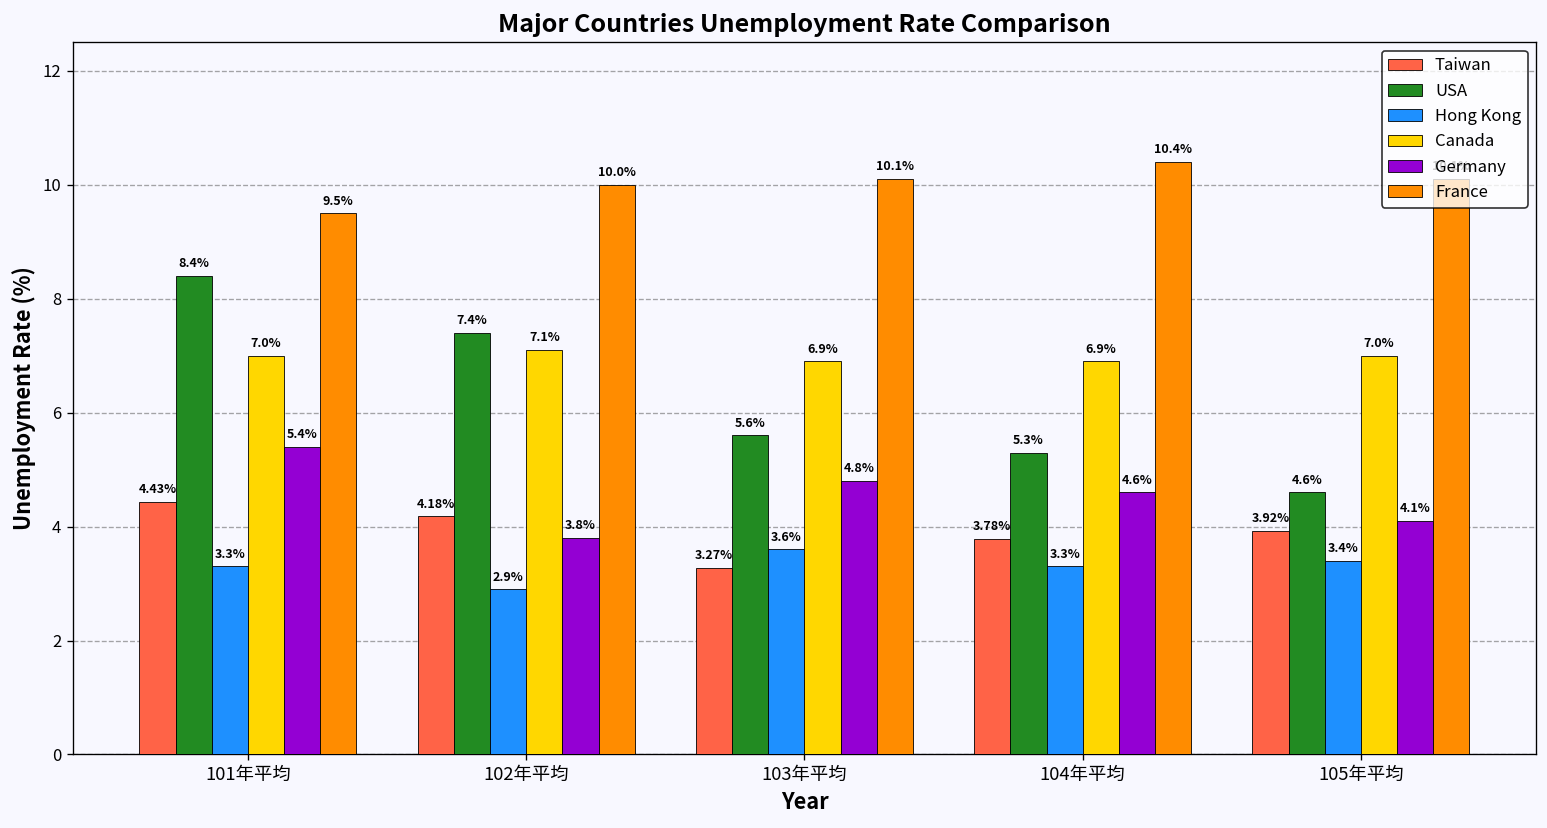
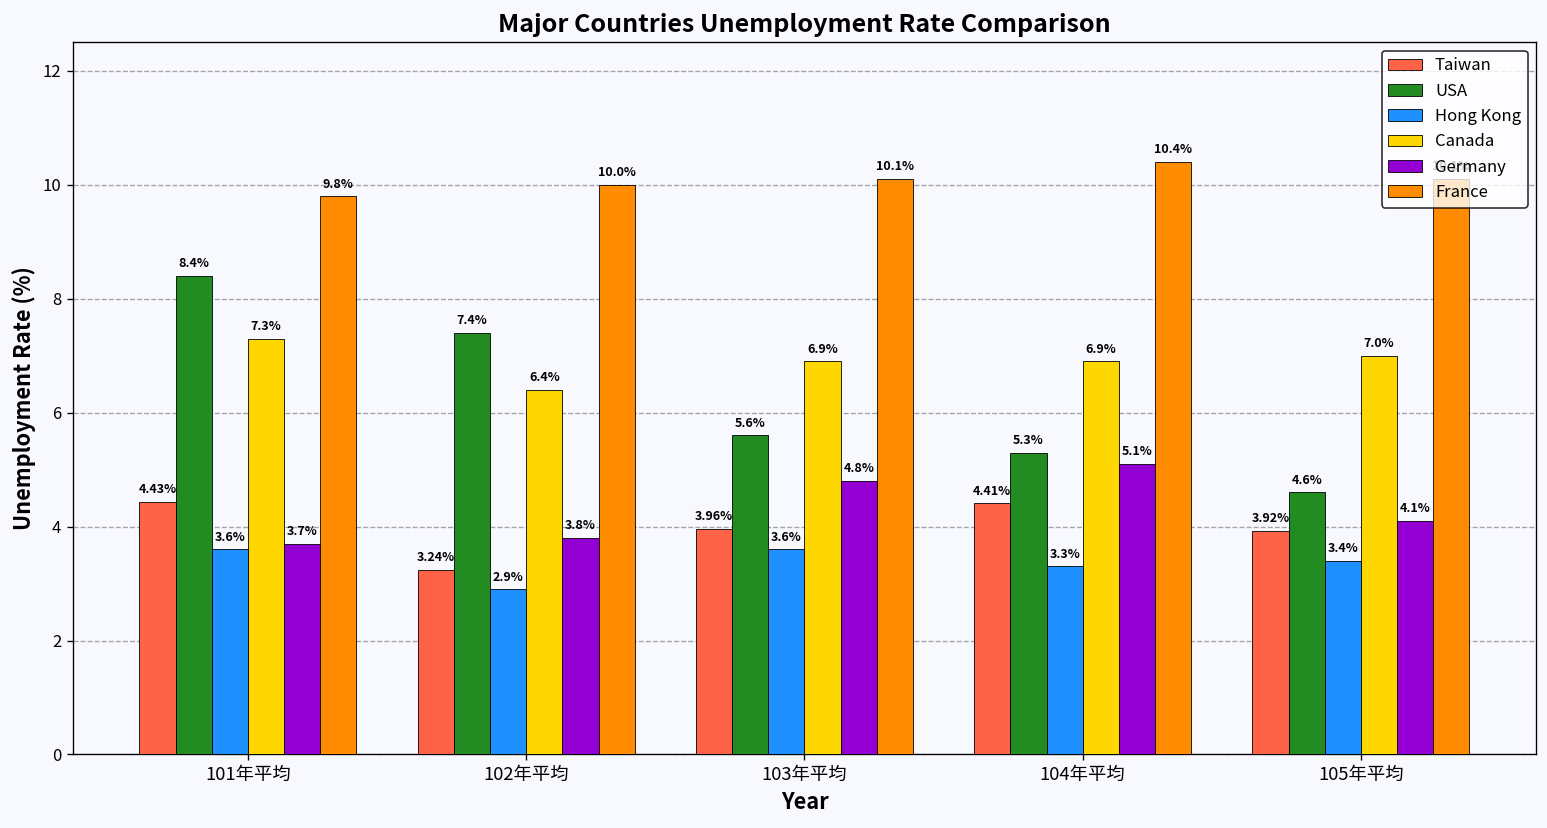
  {
    "Taiwan": {
      "101年平均": "4.43%",
-     "102年平均": "4.18%",
-     "103年平均": "3.27%",
-     "104年平均": "3.78%",
+     "102年平均": "3.24%",
+     "103年平均": "3.96%",
+     "104年平均": "4.41%",
      "105年平均": "3.92%"
    },
    "USA": {
      "101年平均": "8.4%",
      "102年平均": "7.4%",
      "103年平均": "5.6%",
      "104年平均": "5.3%",
      "105年平均": "4.6%"
    },
    "Hong Kong": {
-     "101年平均": "3.3%",
+     "101年平均": "3.6%",
      "102年平均": "2.9%",
      "103年平均": "3.6%",
      "104年平均": "3.3%",
      "105年平均": "3.4%"
    },
    "Canada": {
-     "101年平均": "7.0%",
-     "102年平均": "7.1%",
+     "101年平均": "7.3%",
+     "102年平均": "6.4%",
      "103年平均": "6.9%",
      "104年平均": "6.9%",
      "105年平均": "7.0%"
    },
    "Germany": {
-     "101年平均": "5.4%",
+     "101年平均": "3.7%",
      "102年平均": "3.8%",
      "103年平均": "4.8%",
-     "104年平均": "4.6%",
+     "104年平均": "5.1%",
      "105年平均": "4.1%"
    },
    "France": {
-     "101年平均": "9.5%",
+     "101年平均": "9.8%",
      "102年平均": "10.0%",
      "103年平均": "10.1%",
      "104年平均": "10.4%"
    }
  }
